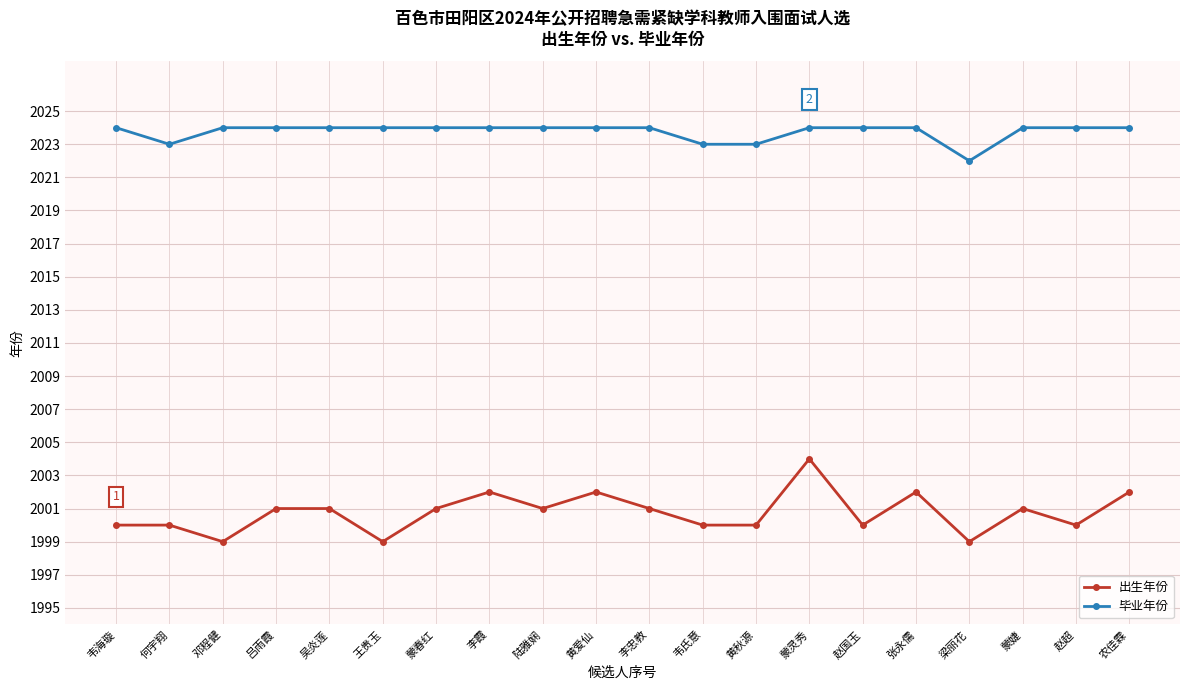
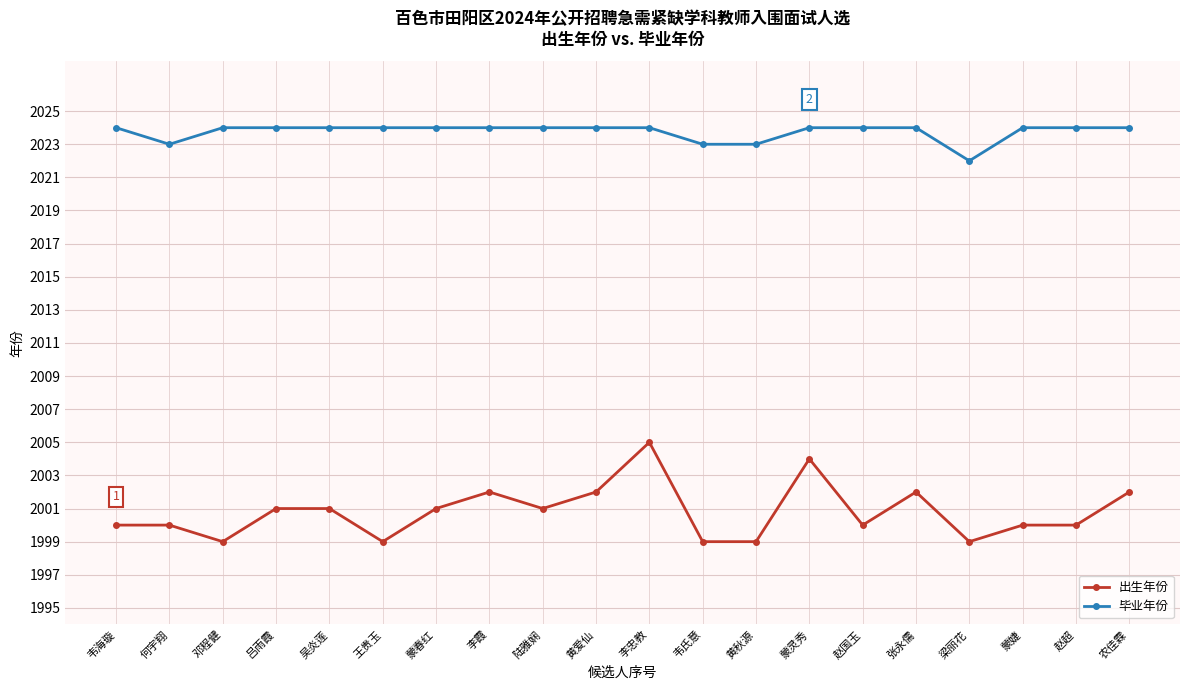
  {
    "出生年份": {
      "何宇翔": 2000,
      "邓程健": 1999,
      "吕雨霞": 2001,
      "吴炎莲": 2001,
      "王贵玉": 1999,
      "蒙春红": 2001,
      "李霞": 2002,
      "陆雅娴": 2001,
      "黄爱仙": 2002,
-     "李忠教": 2001,
-     "韦氏意": 2000,
-     "黄秋源": 2000,
+     "李忠教": 2005,
+     "韦氏意": 1999,
+     "黄秋源": 1999,
      "蒙灵秀": 2004,
      "赵国玉": 2000,
      "张永儒": 2002,
      "梁丽花": 1999,
-     "蒙婕": 2001,
+     "蒙婕": 2000,
      "赵超": 2000,
      "农佳霖": 2002
    },
    "毕业年份": {
      "韦海璇": 2024,
      "何宇翔": 2023,
      "邓程健": 2024,
      "吕雨霞": 2024,
      "吴炎莲": 2024,
      "王贵玉": 2024,
      "蒙春红": 2024,
      "李霞": 2024,
      "陆雅娴": 2024,
      "黄爱仙": 2024,
      "李忠教": 2024,
      "韦氏意": 2023,
      "黄秋源": 2023,
      "赵国玉": 2024,
      "张永儒": 2024,
      "梁丽花": 2022,
      "蒙婕": 2024,
      "赵超": 2024,
      "农佳霖": 2024
    }
  }
